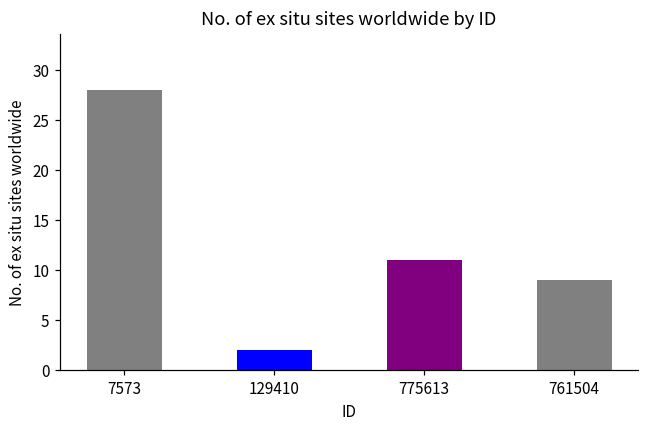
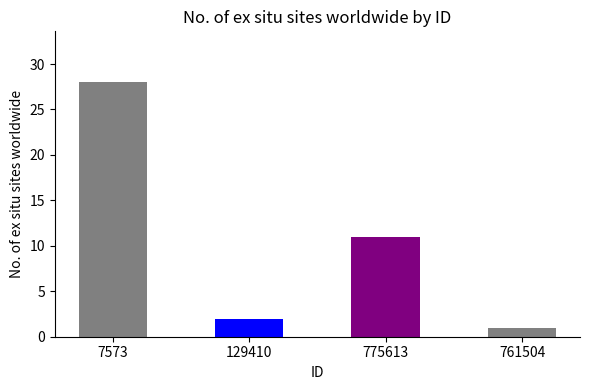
  {
    "7573": 28,
    "129410": 2,
    "775613": 11,
-   "761504": 9
+   "761504": 1
  }
